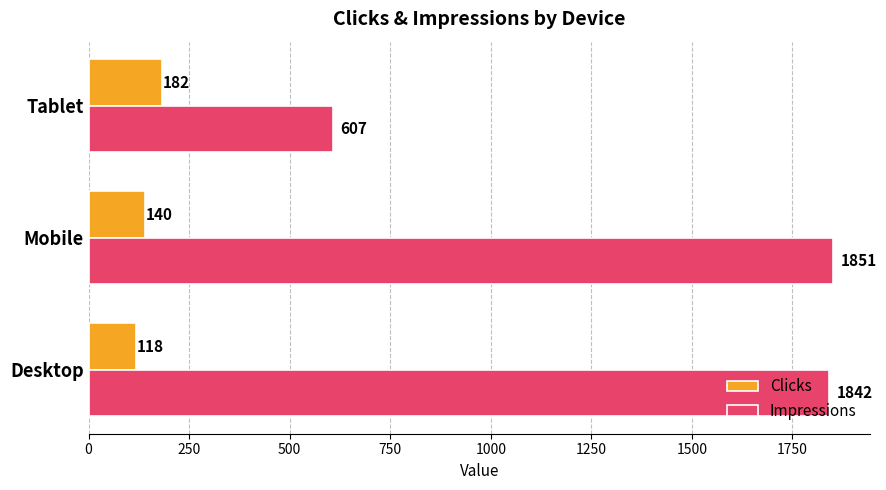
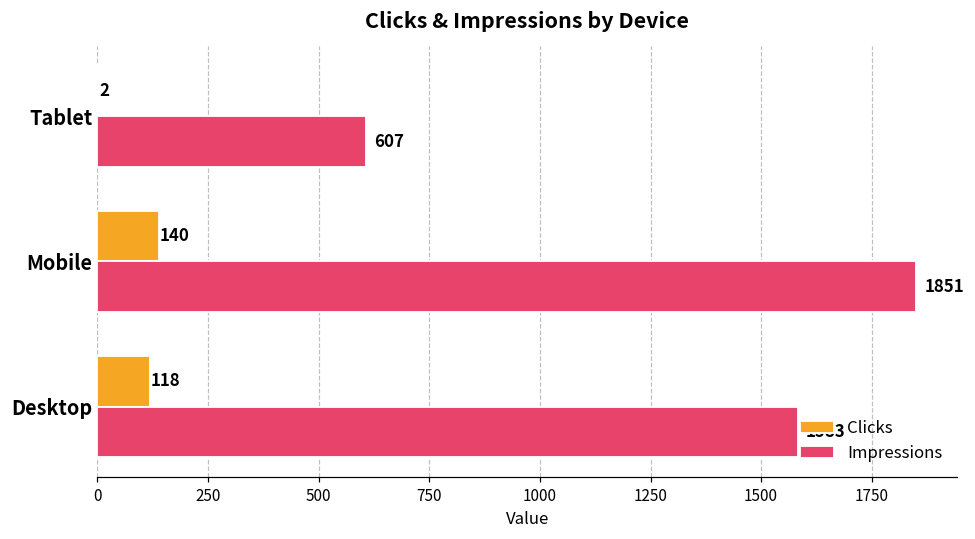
  {
    "Clicks": {
-     "Tablet": 182,
+     "Tablet": 2,
      "Mobile": 140,
      "Desktop": 118
    },
    "Impressions": {
      "Tablet": 607,
      "Mobile": 1851,
-     "Desktop": 1842
+     "Desktop": 1583
    }
  }
